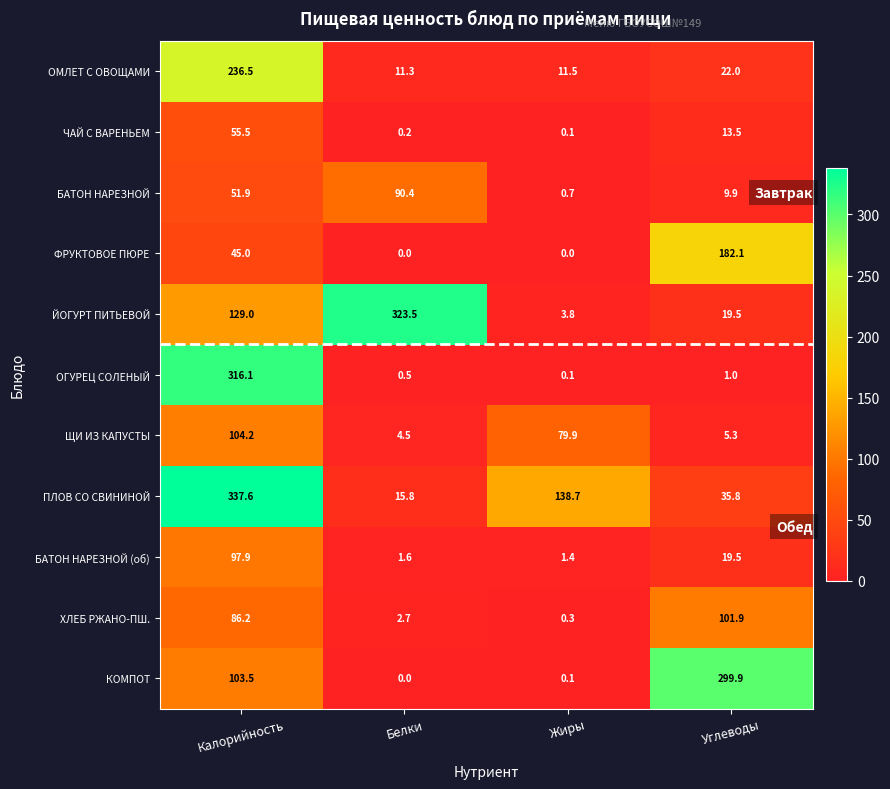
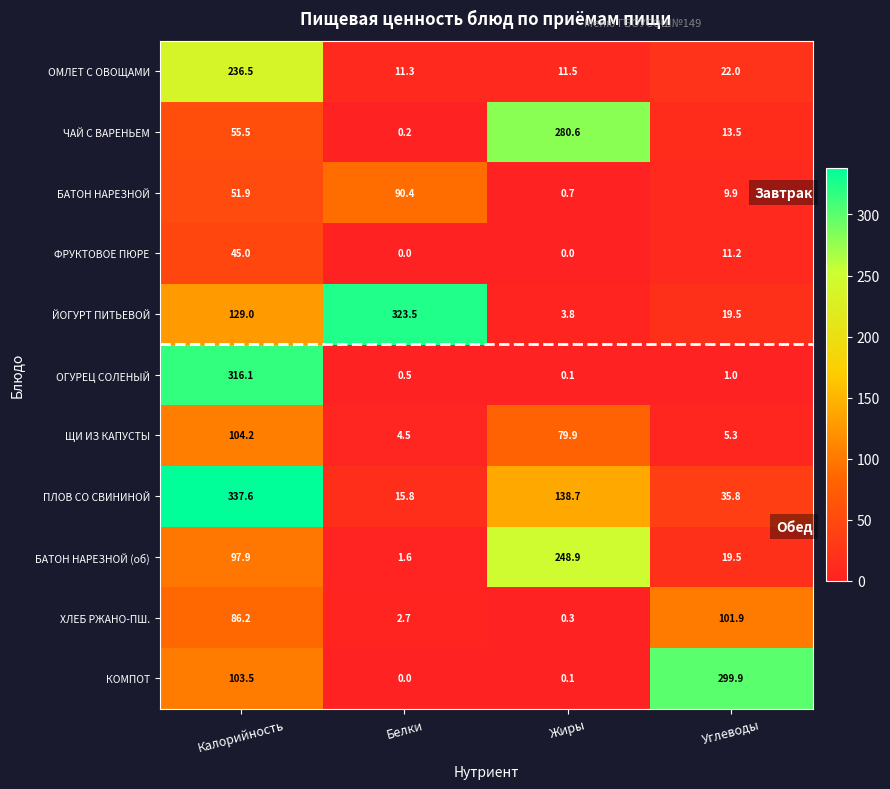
  {
    "ОМЛЕТ С ОВОЩАМИ": {
      "Калорийность": 236.5,
      "Белки": 11.3,
      "Жиры": 11.5,
      "Углеводы": 22.0
    },
    "ЧАЙ С ВАРЕНЬЕМ": {
      "Калорийность": 55.5,
      "Белки": 0.2,
-     "Жиры": 0.1,
+     "Жиры": 280.6,
      "Углеводы": 13.5
    },
    "БАТОН НАРЕЗНОЙ": {
      "Калорийность": 51.9,
      "Белки": 90.4,
      "Жиры": 0.7,
      "Углеводы": 9.9
    },
    "ФРУКТОВОЕ ПЮРЕ": {
      "Калорийность": 45.0,
      "Белки": 0.0,
      "Жиры": 0.0,
-     "Углеводы": 182.1
+     "Углеводы": 11.2
    },
    "ЙОГУРТ ПИТЬЕВОЙ": {
      "Калорийность": 129.0,
      "Белки": 323.5,
      "Жиры": 3.8,
      "Углеводы": 19.5
    },
    "ОГУРЕЦ СОЛЕНЫЙ": {
      "Калорийность": 316.1,
      "Белки": 0.5,
      "Жиры": 0.1,
      "Углеводы": 1.0
    },
    "ЩИ ИЗ КАПУСТЫ": {
      "Калорийность": 104.2,
      "Белки": 4.5,
      "Жиры": 79.9,
      "Углеводы": 5.3
    },
    "ПЛОВ СО СВИНИНОЙ": {
      "Калорийность": 337.6,
      "Белки": 15.8,
      "Жиры": 138.7,
      "Углеводы": 35.8
    },
    "БАТОН НАРЕЗНОЙ (об)": {
      "Калорийность": 97.9,
      "Белки": 1.6,
-     "Жиры": 1.4,
+     "Жиры": 248.9,
      "Углеводы": 19.5
    },
    "ХЛЕБ РЖАНО-ПШ.": {
      "Калорийность": 86.2,
      "Белки": 2.7,
      "Жиры": 0.3,
      "Углеводы": 101.9
    },
    "КОМПОТ": {
      "Калорийность": 103.5,
      "Белки": 0.0,
      "Жиры": 0.1,
      "Углеводы": 299.9
    }
  }
